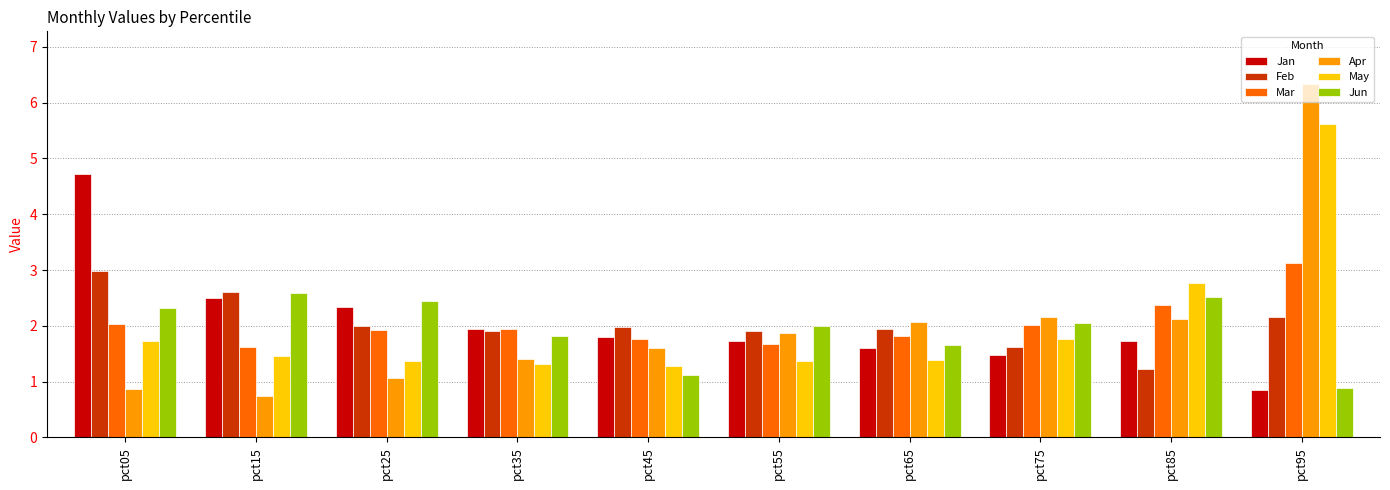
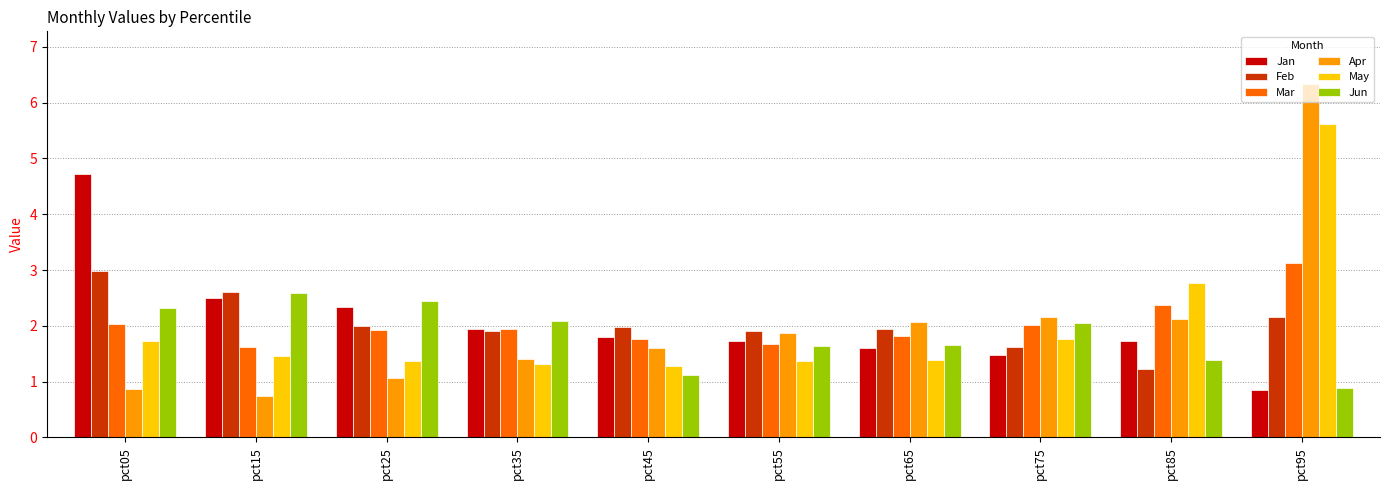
  {
    "Jun": {
      "pct05": 2.3,
      "pct15": 2.6,
      "pct25": 2.4,
-     "pct35": 1.8,
+     "pct35": 2.1,
      "pct45": 1.1,
-     "pct55": 2.0,
+     "pct55": 1.6,
      "pct65": 1.7,
      "pct75": 2.0,
-     "pct85": 2.5,
+     "pct85": 1.4,
      "pct95": 0.9
    }
  }
